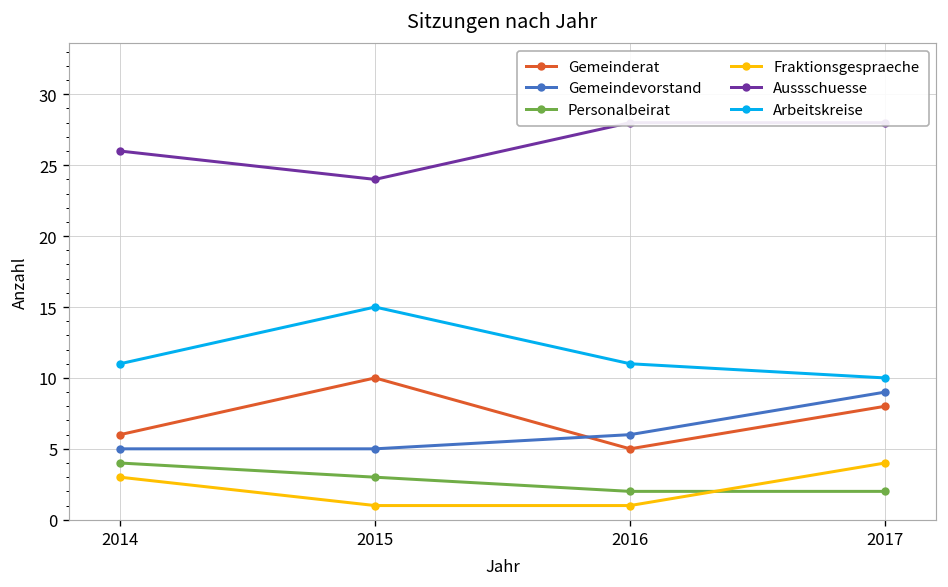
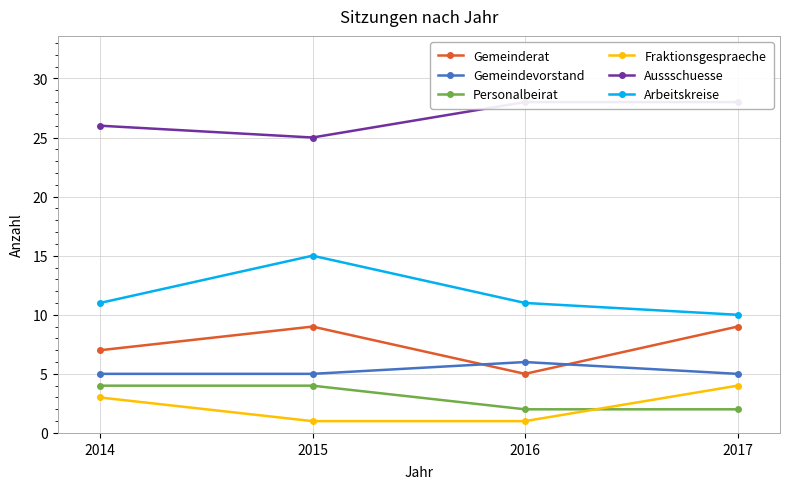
  {
    "Gemeinderat": {
-     "2014": 6,
-     "2015": 10,
+     "2014": 7,
+     "2015": 9,
      "2016": 5,
-     "2017": 8
+     "2017": 9
    },
    "Gemeindevorstand": {
      "2014": 5,
      "2015": 5,
      "2016": 6,
-     "2017": 9
+     "2017": 5
    },
    "Personalbeirat": {
      "2014": 4,
-     "2015": 3,
+     "2015": 4,
      "2016": 2,
      "2017": 2
    },
    "Fraktionsgespraeche": {
      "2014": 3,
      "2015": 1,
      "2016": 1,
      "2017": 4
    },
    "Aussschuesse": {
      "2014": 26,
-     "2015": 24
+     "2015": 25
    },
    "Arbeitskreise": {
      "2014": 11,
      "2015": 15,
      "2016": 11,
      "2017": 10
    }
  }
